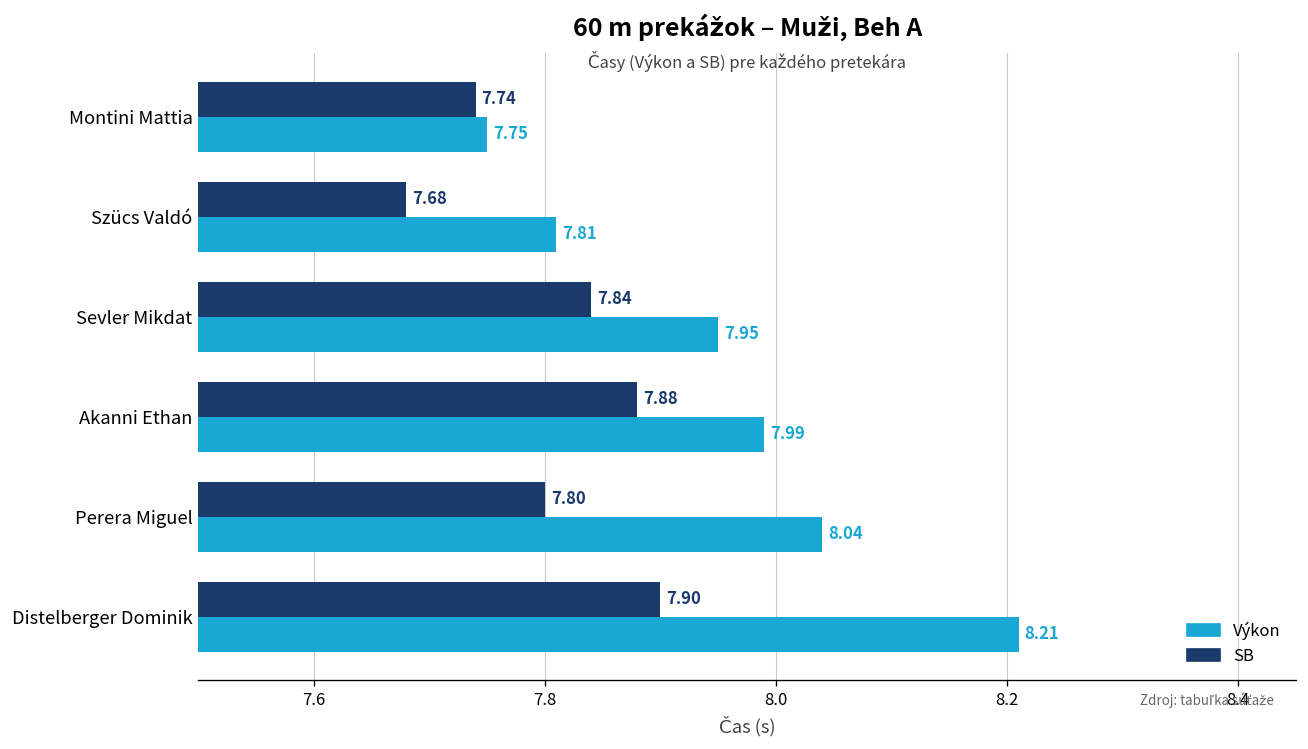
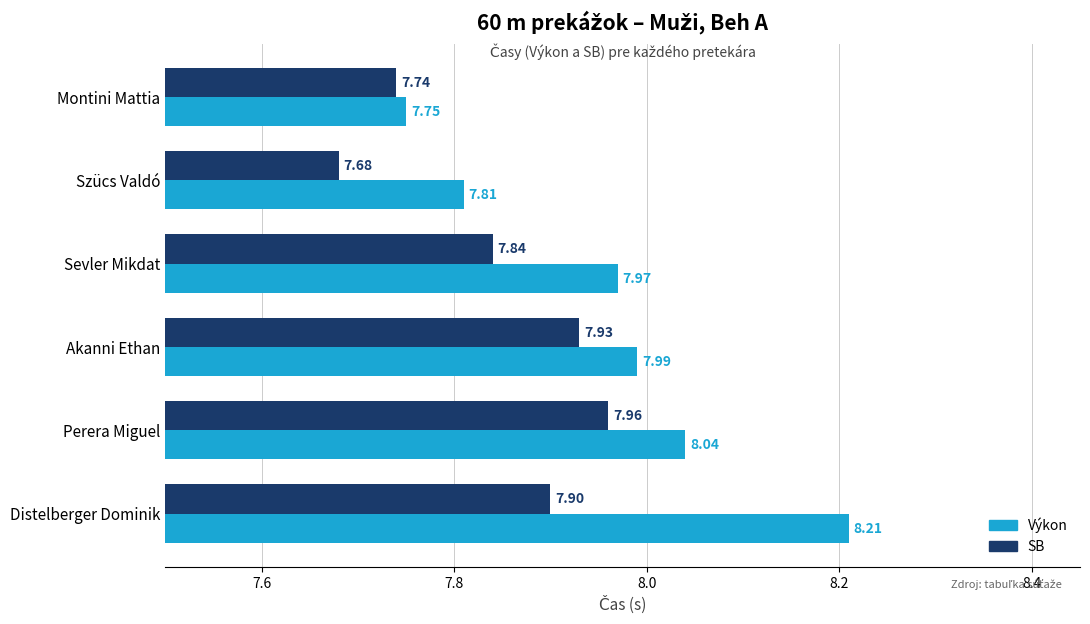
  {
    "Výkon": {
      "Montini Mattia": 7.75,
      "Szücs Valdó": 7.81,
-     "Sevler Mikdat": 7.95,
+     "Sevler Mikdat": 7.97,
      "Akanni Ethan": 7.99,
      "Perera Miguel": 8.04,
      "Distelberger Dominik": 8.21
    },
    "SB": {
      "Montini Mattia": 7.74,
      "Szücs Valdó": 7.68,
      "Sevler Mikdat": 7.84,
-     "Akanni Ethan": 7.88,
-     "Perera Miguel": 7.80,
+     "Akanni Ethan": 7.93,
+     "Perera Miguel": 7.96,
      "Distelberger Dominik": 7.90
    }
  }
